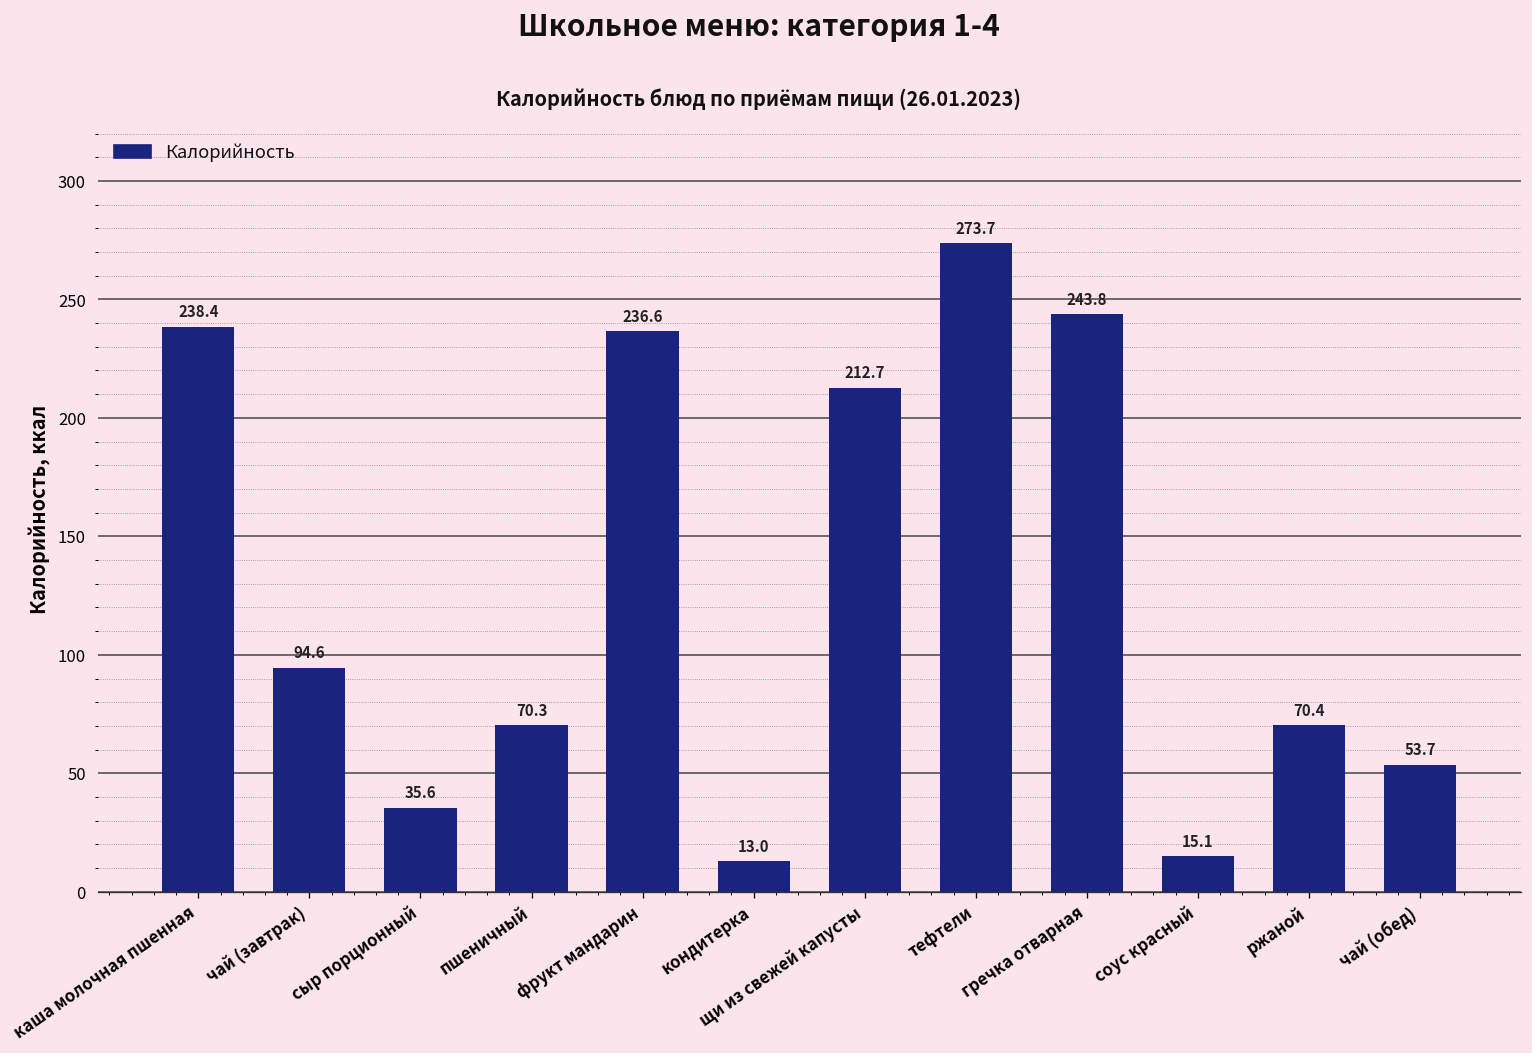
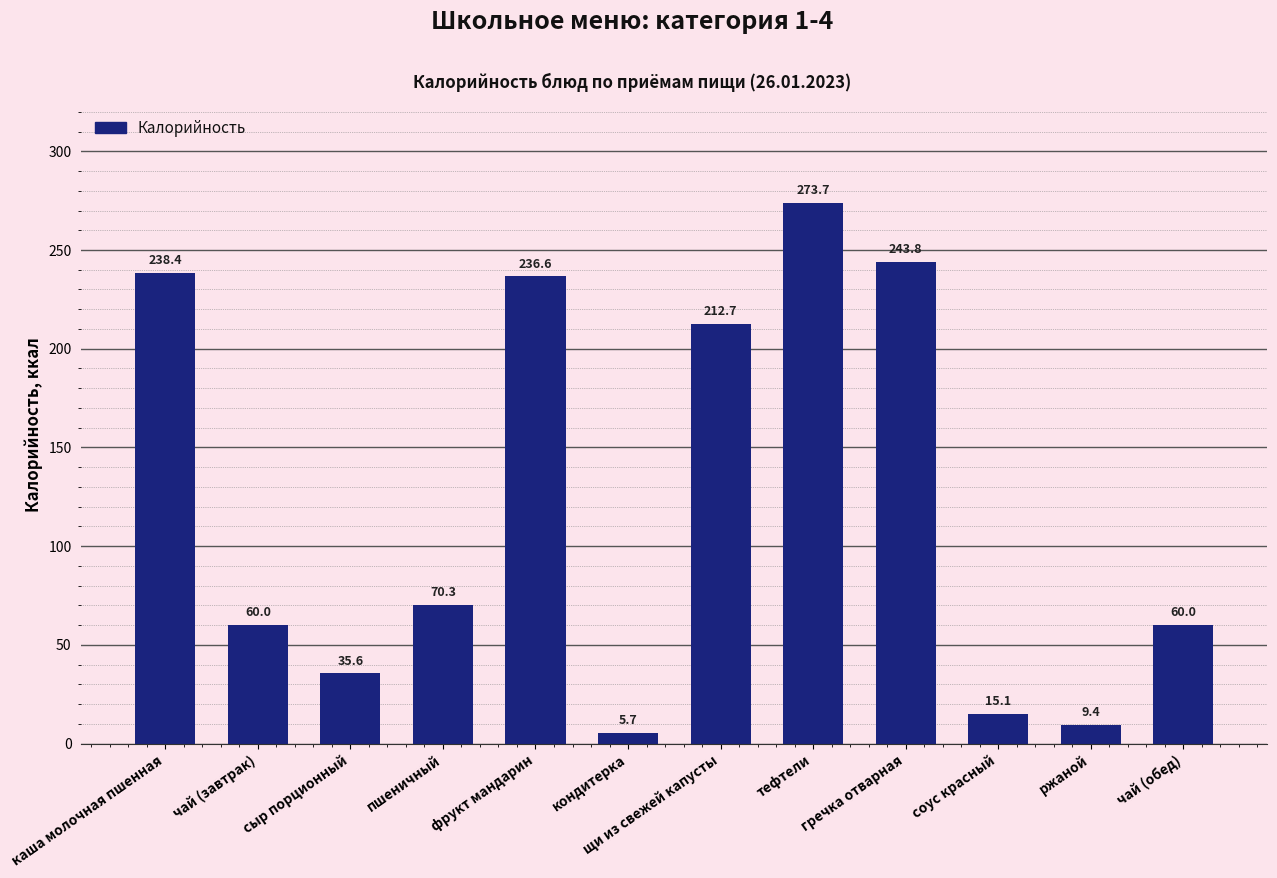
  {
    "каша молочная пшенная": 238.4,
-   "чай (завтрак)": 94.6,
+   "чай (завтрак)": 60.0,
    "сыр порционный": 35.6,
    "пшеничный": 70.3,
    "фрукт мандарин": 236.6,
-   "кондитерка": 13.0,
+   "кондитерка": 5.7,
    "щи из свежей капусты": 212.7,
    "тефтели": 273.7,
    "гречка отварная": 243.8,
    "соус красный": 15.1,
-   "ржаной": 70.4,
-   "чай (обед)": 53.7
+   "ржаной": 9.4,
+   "чай (обед)": 60.0
  }
